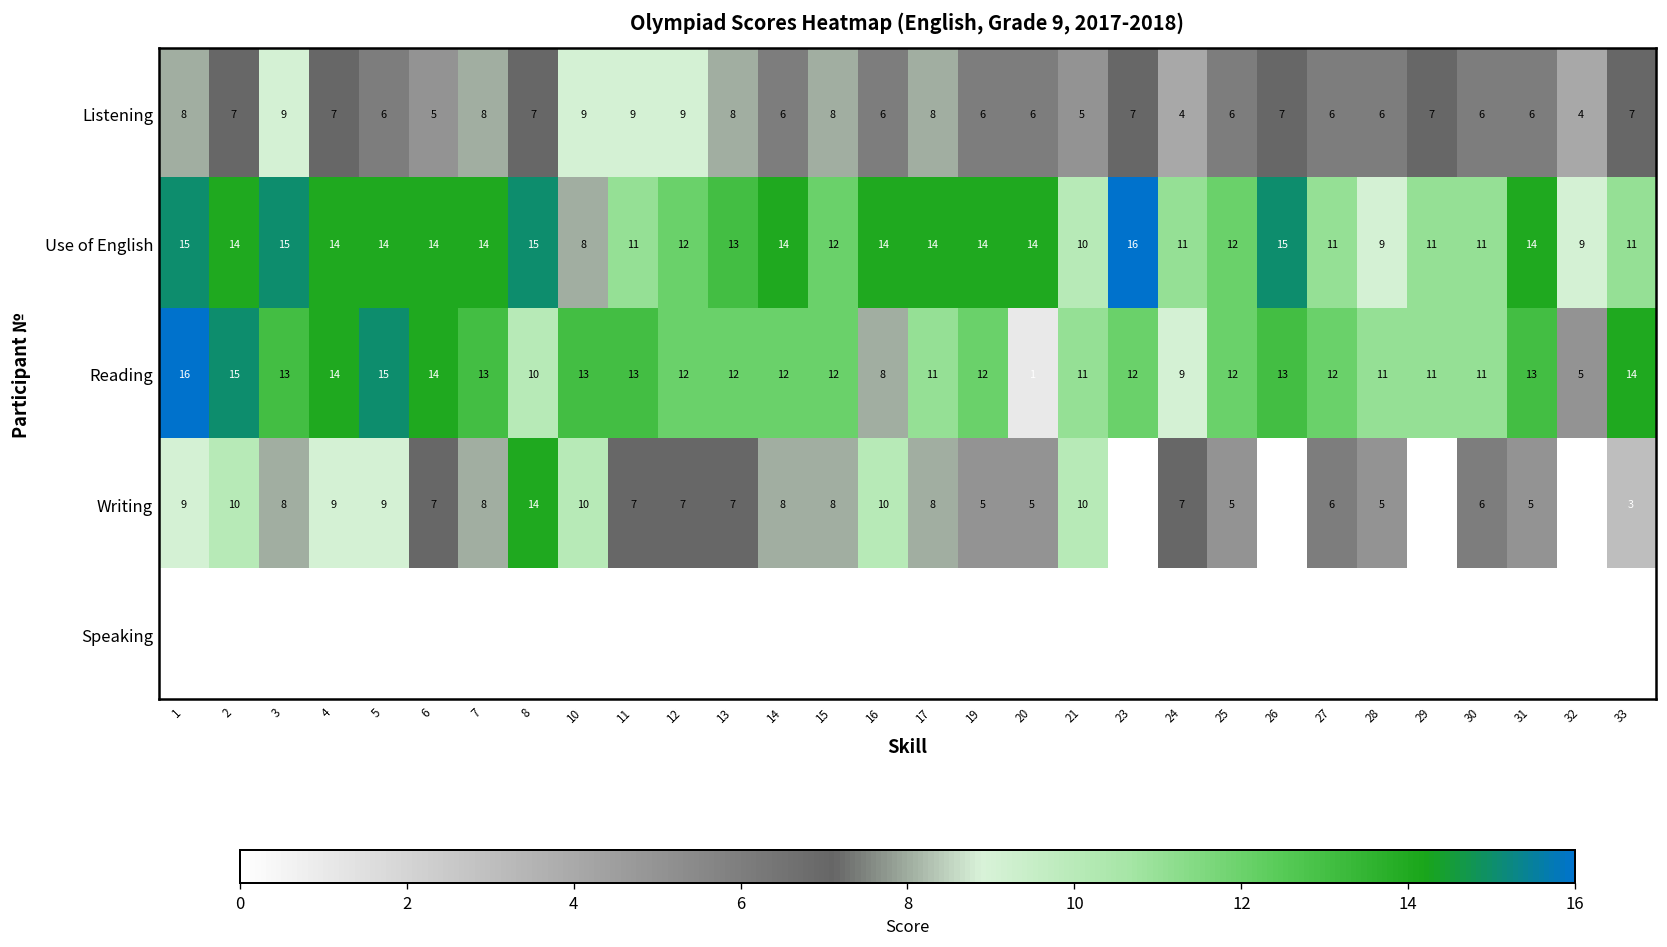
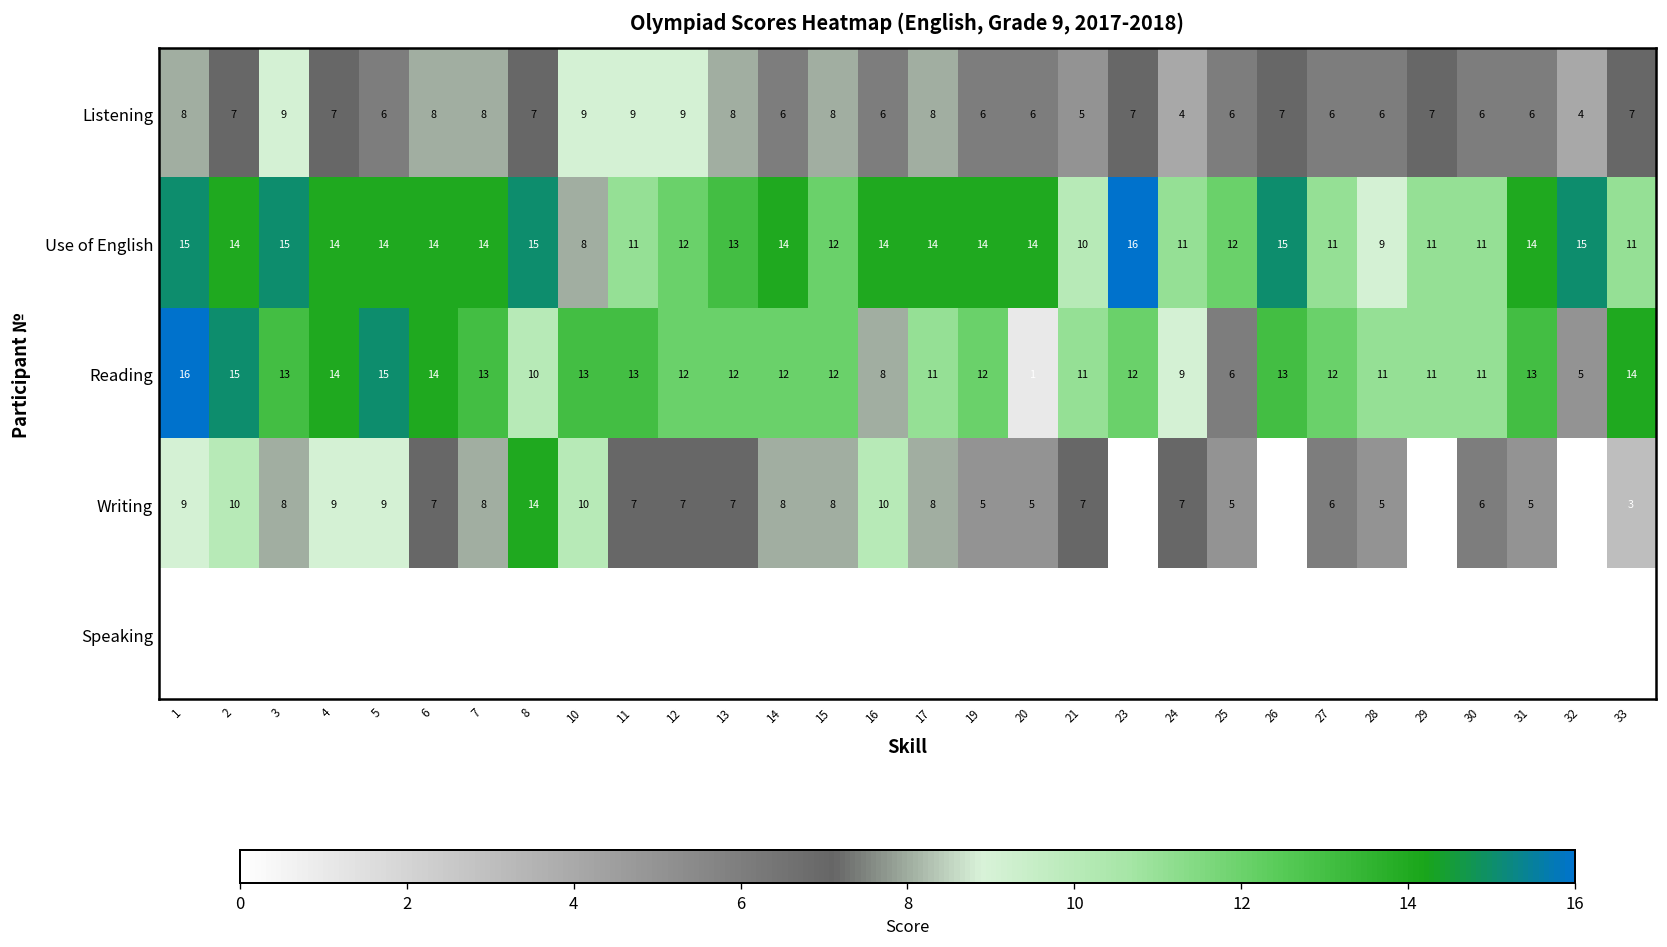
  {
    "Listening": {
      "1": 8,
      "2": 7,
      "3": 9,
      "4": 7,
      "5": 6,
-     "6": 5,
+     "6": 8,
      "7": 8,
      "8": 7,
      "10": 9,
      "11": 9,
      "12": 9,
      "13": 8,
      "14": 6,
      "15": 8,
      "16": 6,
      "17": 8,
      "19": 6,
      "20": 6,
      "21": 5,
      "23": 7,
      "24": 4,
      "25": 6,
      "26": 7,
      "27": 6,
      "28": 6,
      "29": 7,
      "30": 6,
      "31": 6,
      "32": 4,
      "33": 7
    },
    "Use of English": {
      "1": 15,
      "2": 14,
      "3": 15,
      "4": 14,
      "5": 14,
      "6": 14,
      "7": 14,
      "8": 15,
      "10": 8,
      "11": 11,
      "12": 12,
      "13": 13,
      "14": 14,
      "15": 12,
      "16": 14,
      "17": 14,
      "19": 14,
      "20": 14,
      "21": 10,
      "23": 16,
      "24": 11,
      "25": 12,
      "26": 15,
      "27": 11,
      "28": 9,
      "29": 11,
      "30": 11,
      "31": 14,
-     "32": 9,
+     "32": 15,
      "33": 11
    },
    "Reading": {
      "1": 16,
      "2": 15,
      "3": 13,
      "4": 14,
      "5": 15,
      "6": 14,
      "7": 13,
      "8": 10,
      "10": 13,
      "11": 13,
      "12": 12,
      "13": 12,
      "14": 12,
      "15": 12,
      "16": 8,
      "17": 11,
      "19": 12,
      "21": 11,
      "23": 12,
      "24": 9,
-     "25": 12,
+     "25": 6,
      "26": 13,
      "27": 12,
      "28": 11,
      "29": 11,
      "30": 11,
      "31": 13,
      "32": 5,
      "33": 14
    },
    "Writing": {
      "1": 9,
      "2": 10,
      "3": 8,
      "4": 9,
      "5": 9,
      "6": 7,
      "7": 8,
      "8": 14,
      "10": 10,
      "11": 7,
      "12": 7,
      "13": 7,
      "14": 8,
      "15": 8,
      "16": 10,
      "17": 8,
      "19": 5,
      "20": 5,
-     "21": 10,
+     "21": 7,
      "24": 7,
      "25": 5,
      "27": 6,
      "28": 5,
      "30": 6,
      "31": 5,
      "33": 3
    }
  }
